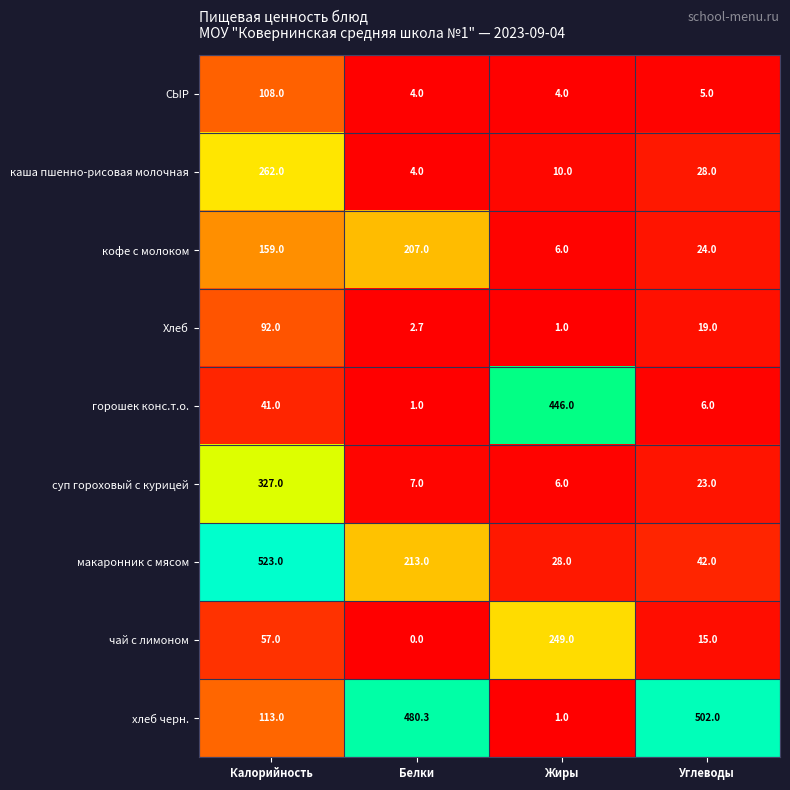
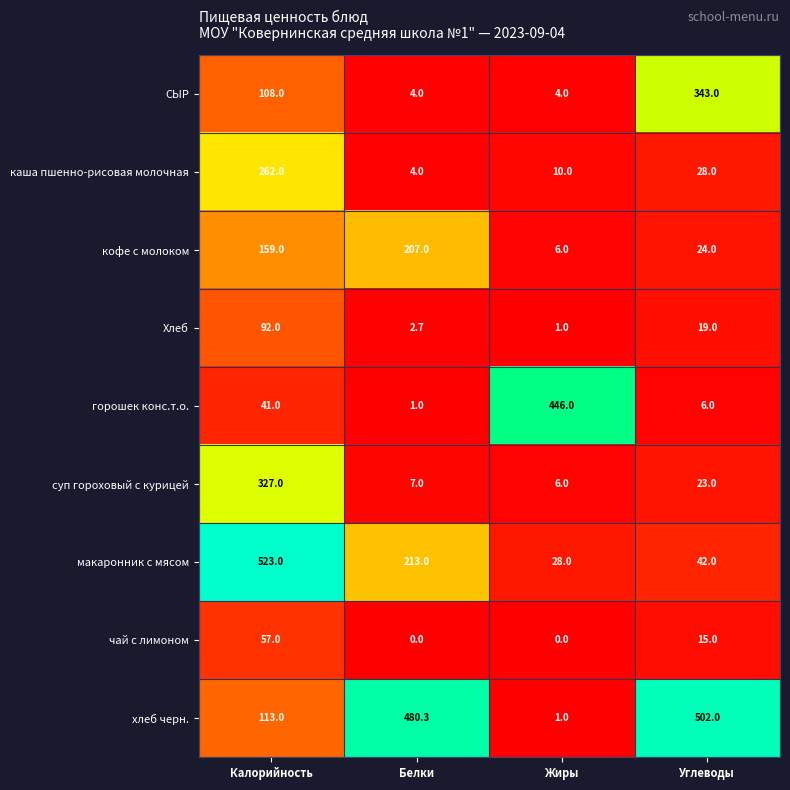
  {
    "СЫР": {
      "Калорийность": 108.0,
      "Белки": 4.0,
      "Жиры": 4.0,
-     "Углеводы": 5.0
+     "Углеводы": 343.0
    },
    "каша пшенно-рисовая молочная": {
      "Калорийность": 262.0,
      "Белки": 4.0,
      "Жиры": 10.0,
      "Углеводы": 28.0
    },
    "кофе с молоком": {
      "Калорийность": 159.0,
      "Белки": 207.0,
      "Жиры": 6.0,
      "Углеводы": 24.0
    },
    "Хлеб": {
      "Калорийность": 92.0,
      "Белки": 2.7,
      "Жиры": 1.0,
      "Углеводы": 19.0
    },
    "горошек конс.т.о.": {
      "Калорийность": 41.0,
      "Белки": 1.0,
      "Жиры": 446.0,
      "Углеводы": 6.0
    },
    "суп гороховый с курицей": {
      "Калорийность": 327.0,
      "Белки": 7.0,
      "Жиры": 6.0,
      "Углеводы": 23.0
    },
    "макаронник с мясом": {
      "Калорийность": 523.0,
      "Белки": 213.0,
      "Жиры": 28.0,
      "Углеводы": 42.0
    },
    "чай с лимоном": {
      "Калорийность": 57.0,
      "Белки": 0.0,
-     "Жиры": 249.0,
+     "Жиры": 0.0,
      "Углеводы": 15.0
    },
    "хлеб черн.": {
      "Калорийность": 113.0,
      "Белки": 480.3,
      "Жиры": 1.0,
      "Углеводы": 502.0
    }
  }
